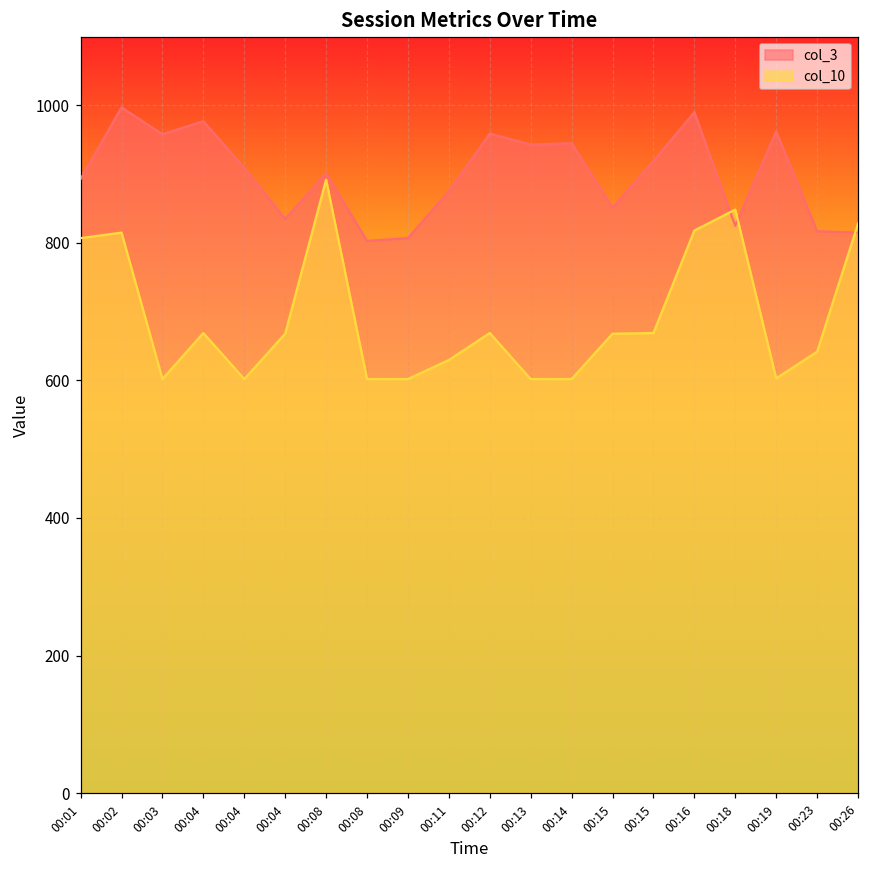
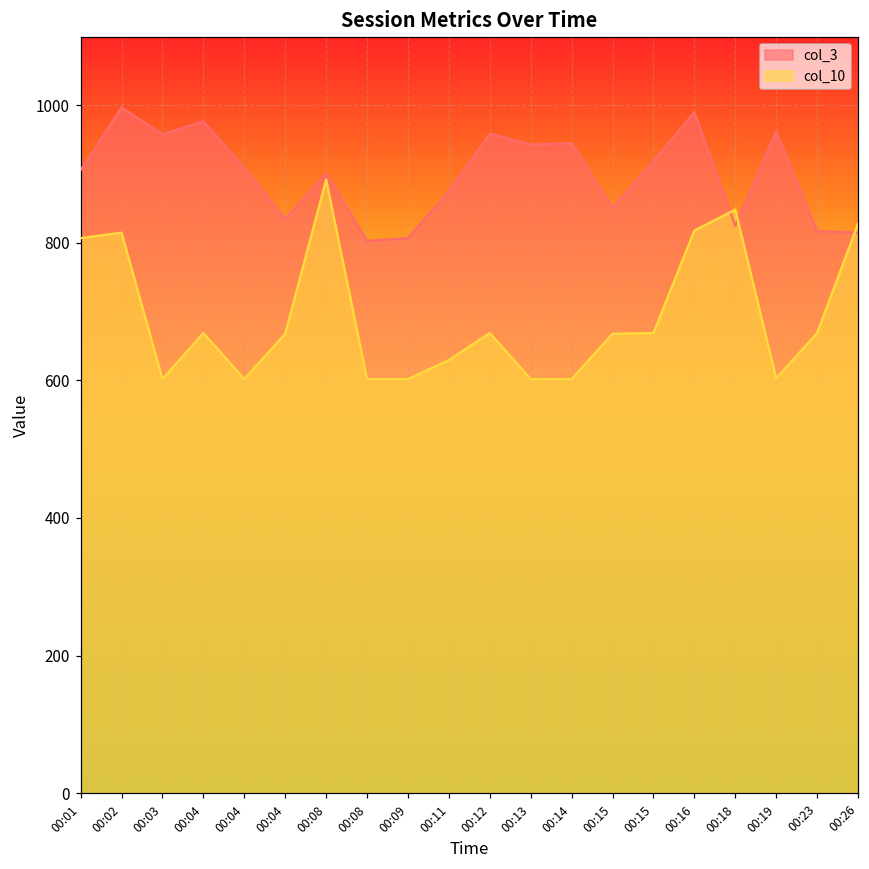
  {
    "col_3": {
-     "00:01": 890,
+     "00:01": 910,
      "00:02": 1000,
      "00:03": 960,
      "00:09": 810,
      "00:11": 880,
      "00:12": 960,
      "00:13": 940,
      "00:14": 950,
      "00:16": 990,
      "00:18": 830,
      "00:19": 960,
      "00:23": 820,
      "00:26": 820
    },
    "col_10": {
      "00:01": 810,
      "00:02": 820,
      "00:03": 600,
      "00:09": 600,
      "00:11": 630,
      "00:12": 670,
      "00:13": 600,
      "00:14": 600,
      "00:16": 820,
      "00:18": 850,
      "00:19": 600,
-     "00:23": 640,
+     "00:23": 670,
      "00:26": 830
    }
  }
